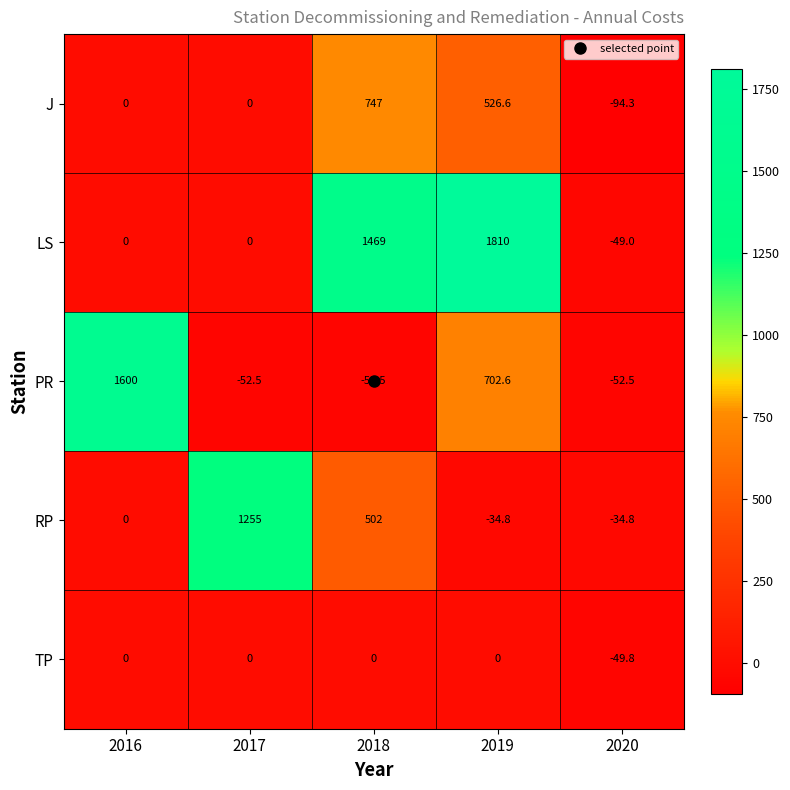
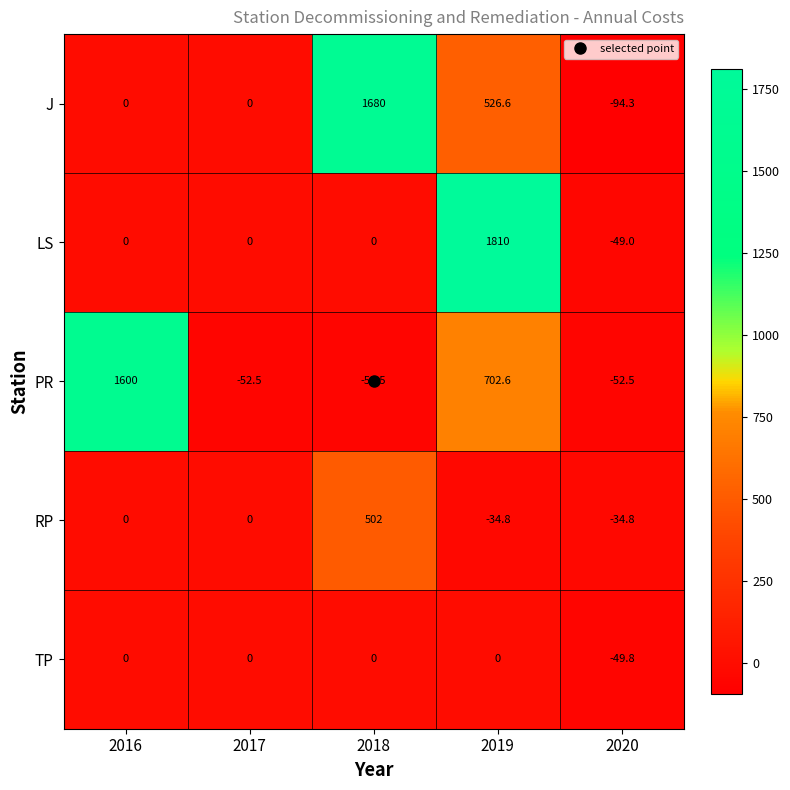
  {
    "J": {
      "2016": 0,
      "2017": 0,
-     "2018": 747,
+     "2018": 1680,
      "2019": 526.6,
      "2020": -94.3
    },
    "LS": {
      "2016": 0,
      "2017": 0,
-     "2018": 1469,
+     "2018": 0,
      "2019": 1810,
      "2020": -49.0
    },
    "PR": {
      "2016": 1600,
      "2017": -52.5,
      "2019": 702.6,
      "2020": -52.5
    },
    "RP": {
      "2016": 0,
-     "2017": 1255,
+     "2017": 0,
      "2018": 502,
      "2019": -34.8,
      "2020": -34.8
    },
    "TP": {
      "2016": 0,
      "2017": 0,
      "2018": 0,
      "2019": 0,
      "2020": -49.8
    }
  }
